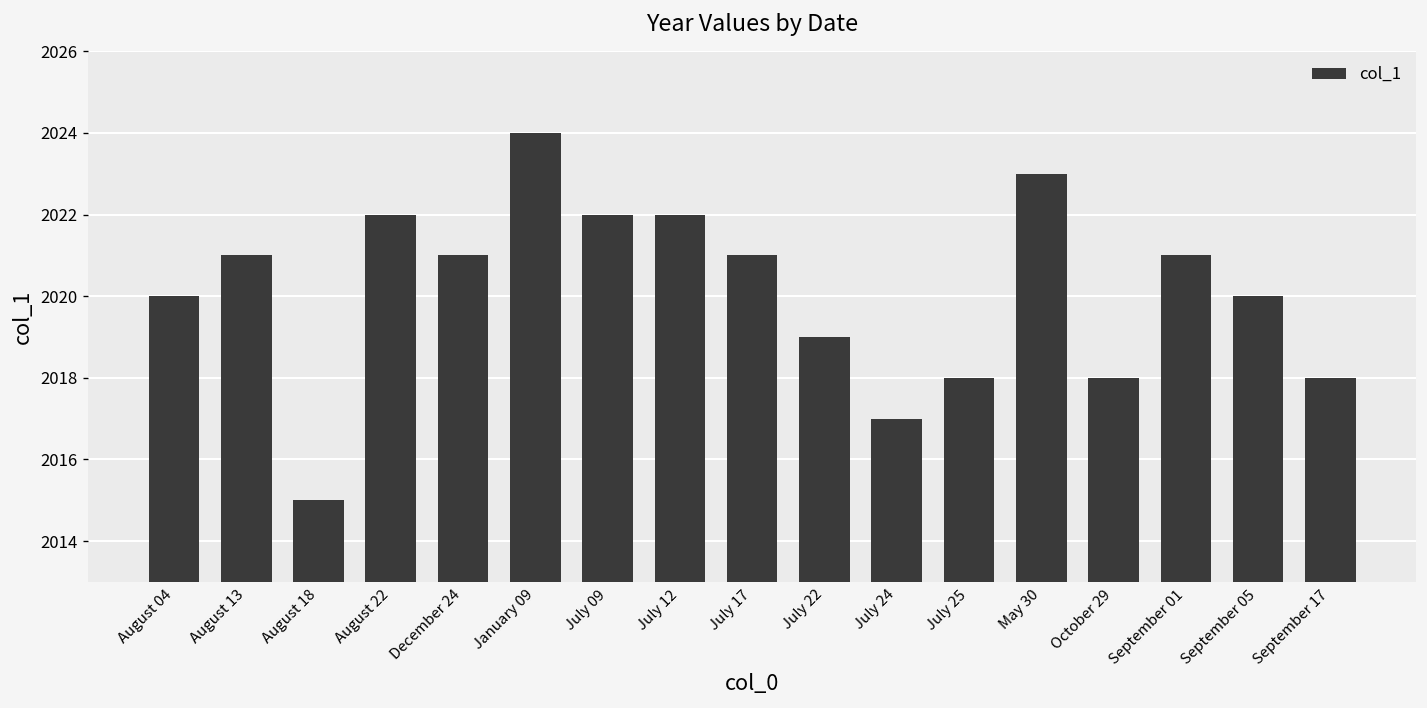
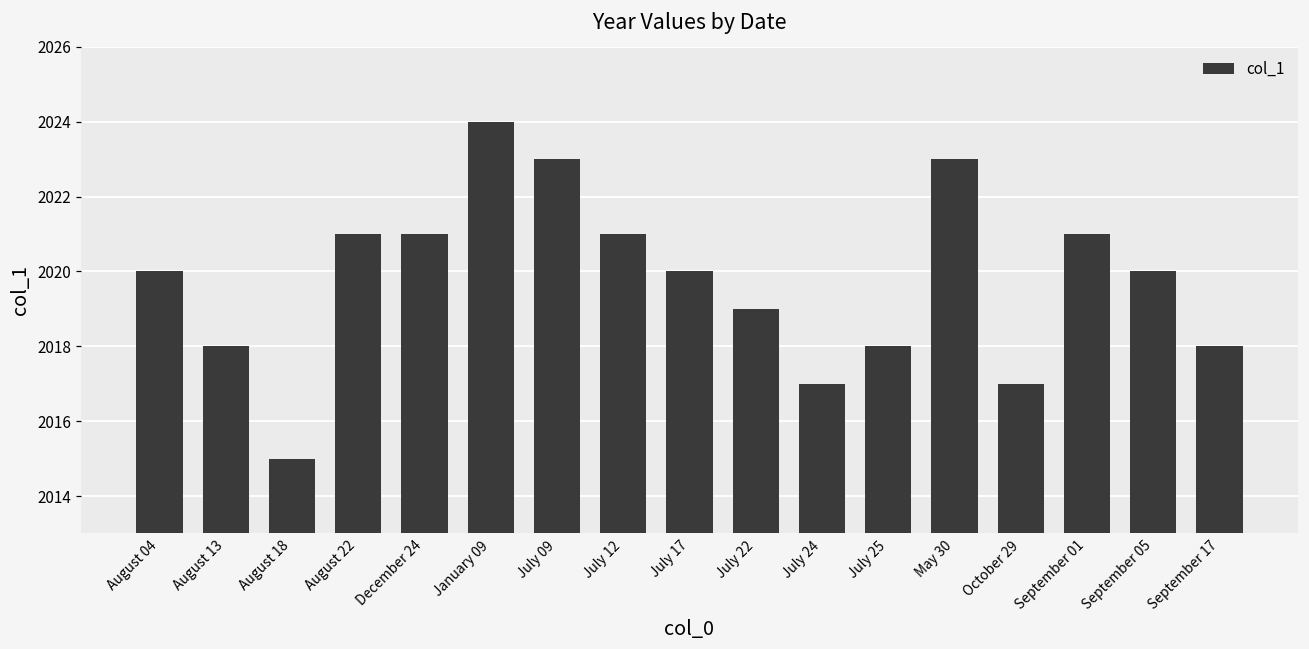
  {
    "August 04": 2020,
-   "August 13": 2021,
+   "August 13": 2018,
    "August 18": 2015,
-   "August 22": 2022,
+   "August 22": 2021,
    "December 24": 2021,
    "January 09": 2024,
-   "July 09": 2022,
-   "July 12": 2022,
-   "July 17": 2021,
+   "July 09": 2023,
+   "July 12": 2021,
+   "July 17": 2020,
    "July 22": 2019,
    "July 24": 2017,
    "July 25": 2018,
    "May 30": 2023,
-   "October 29": 2018,
+   "October 29": 2017,
    "September 01": 2021,
    "September 05": 2020,
    "September 17": 2018
  }
